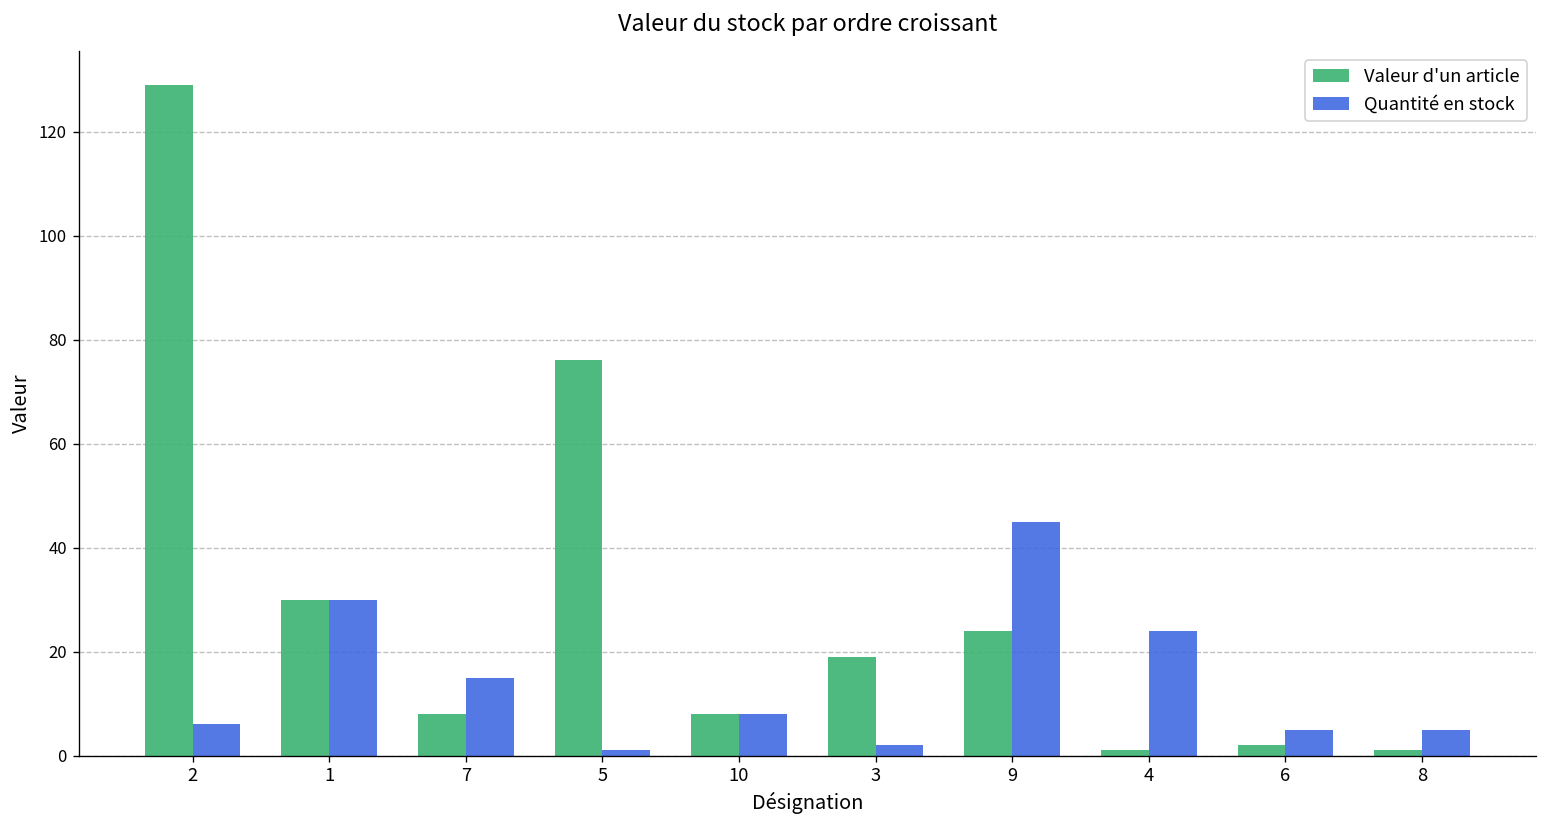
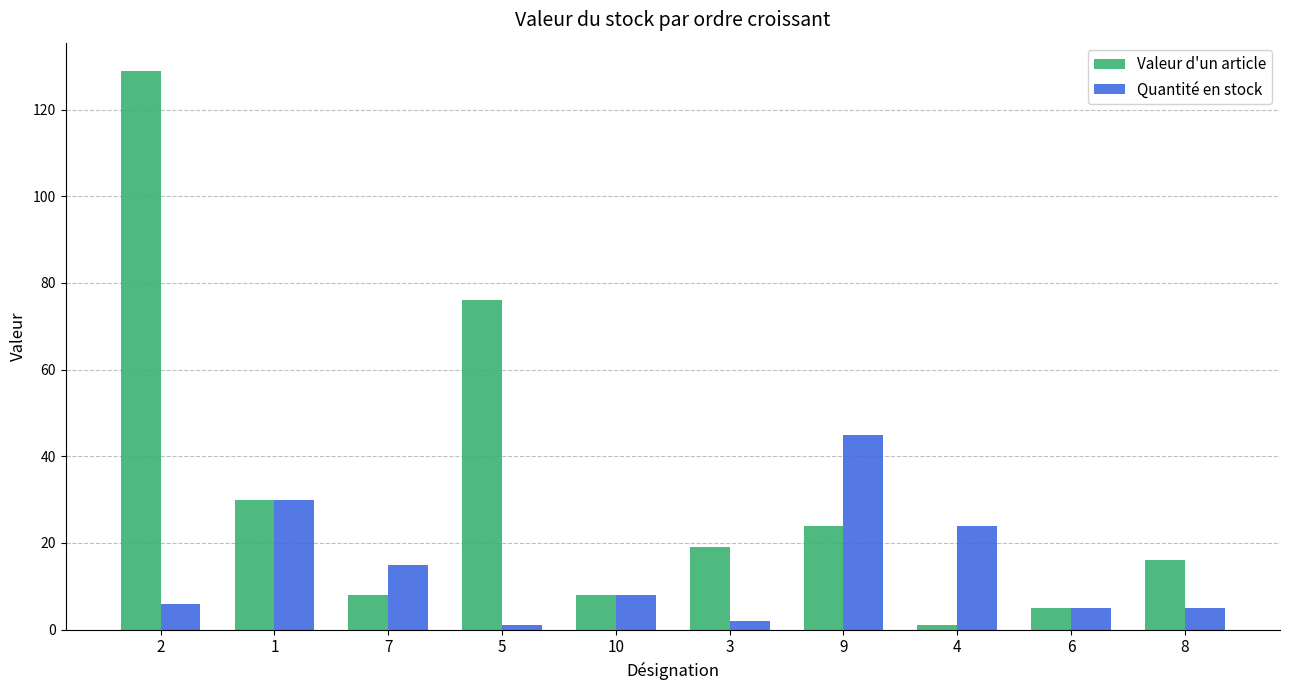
  {
    "Valeur d'un article": {
      "2": 129,
      "1": 30,
      "7": 8,
      "5": 76,
      "10": 8,
      "3": 19,
      "9": 24,
      "4": 1,
-     "6": 2,
-     "8": 1
+     "6": 5,
+     "8": 16
    },
    "Quantité en stock": {
      "2": 6,
      "1": 30,
      "7": 15,
      "5": 1,
      "10": 8,
      "3": 2,
      "9": 45,
      "4": 24,
      "6": 5,
      "8": 5
    }
  }
